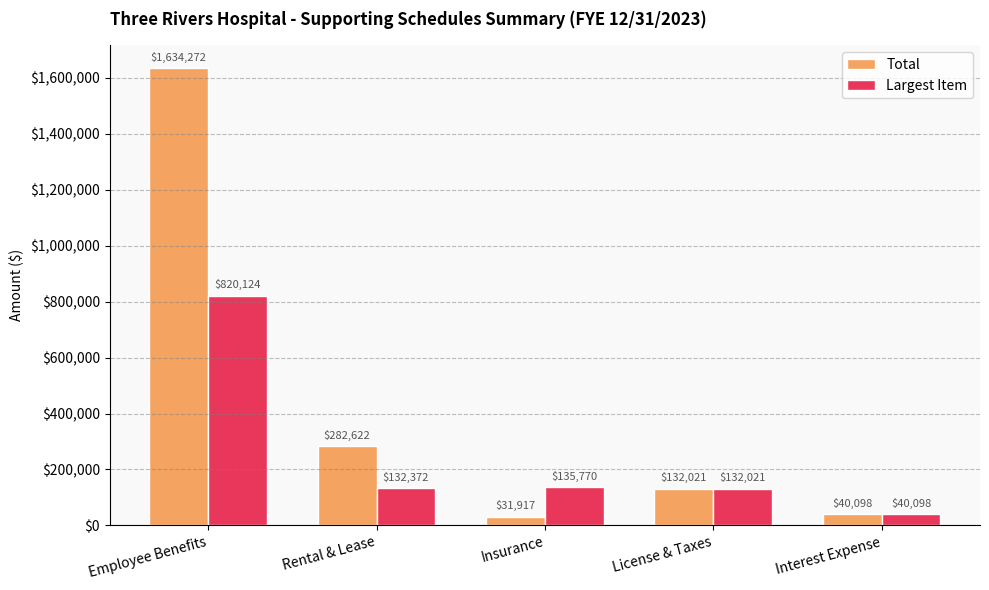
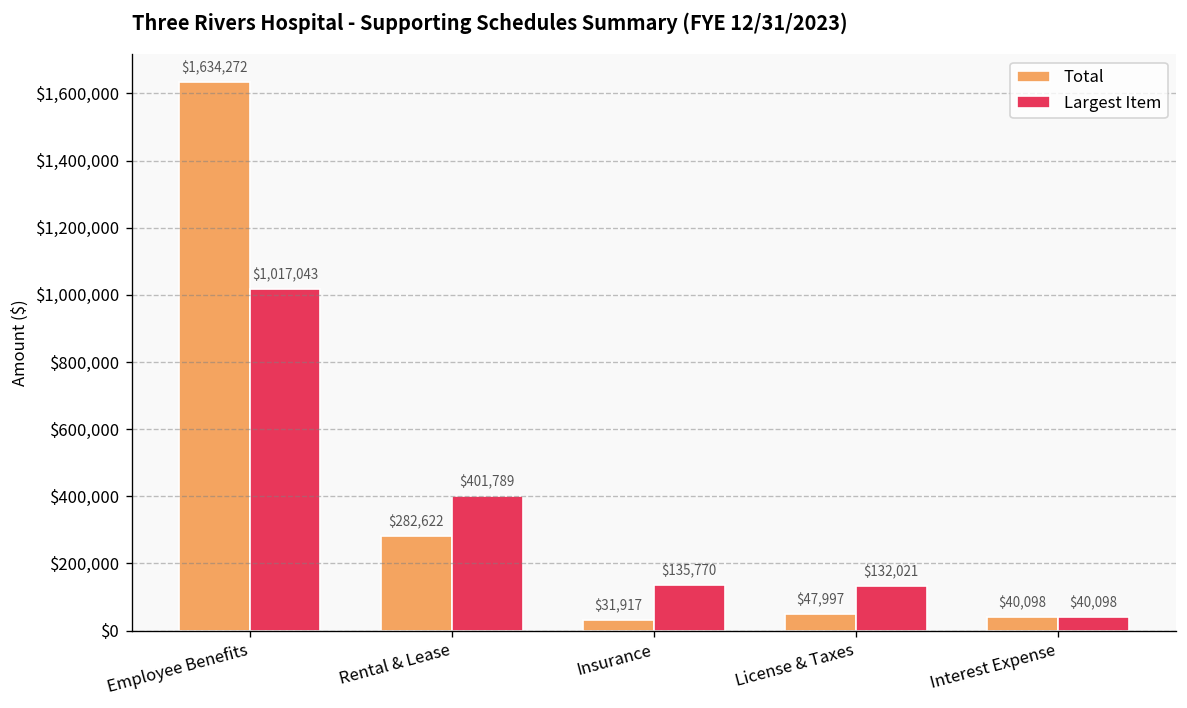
  {
    "Total": {
      "Employee Benefits": "$1,634,272",
      "Rental & Lease": "$282,622",
      "Insurance": "$31,917",
-     "License & Taxes": "$132,021",
+     "License & Taxes": "$47,997",
      "Interest Expense": "$40,098"
    },
    "Largest Item": {
-     "Employee Benefits": "$820,124",
-     "Rental & Lease": "$132,372",
+     "Employee Benefits": "$1,017,043",
+     "Rental & Lease": "$401,789",
      "Insurance": "$135,770",
      "License & Taxes": "$132,021",
      "Interest Expense": "$40,098"
    }
  }
